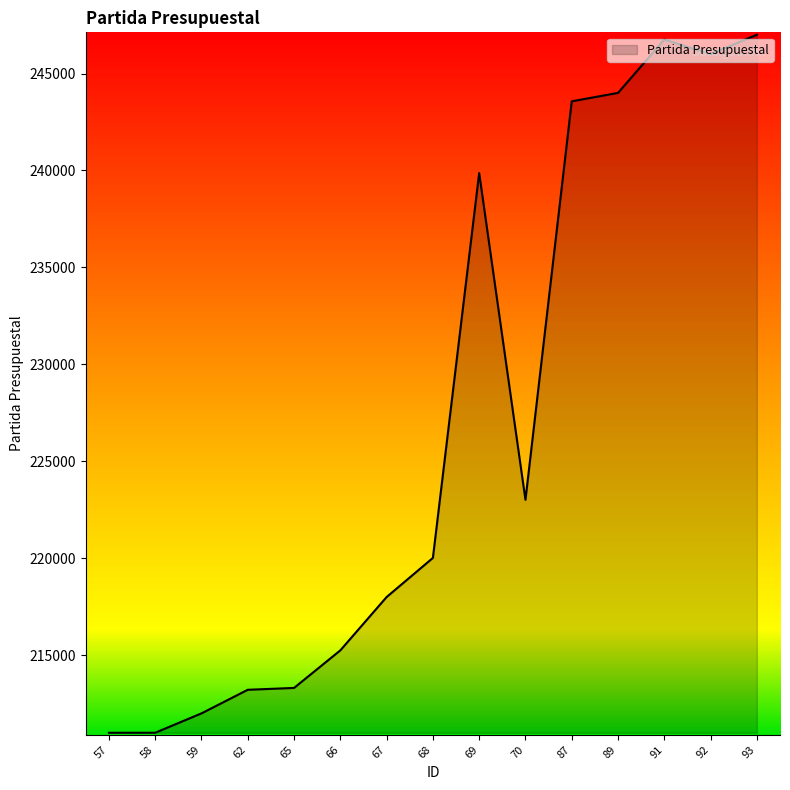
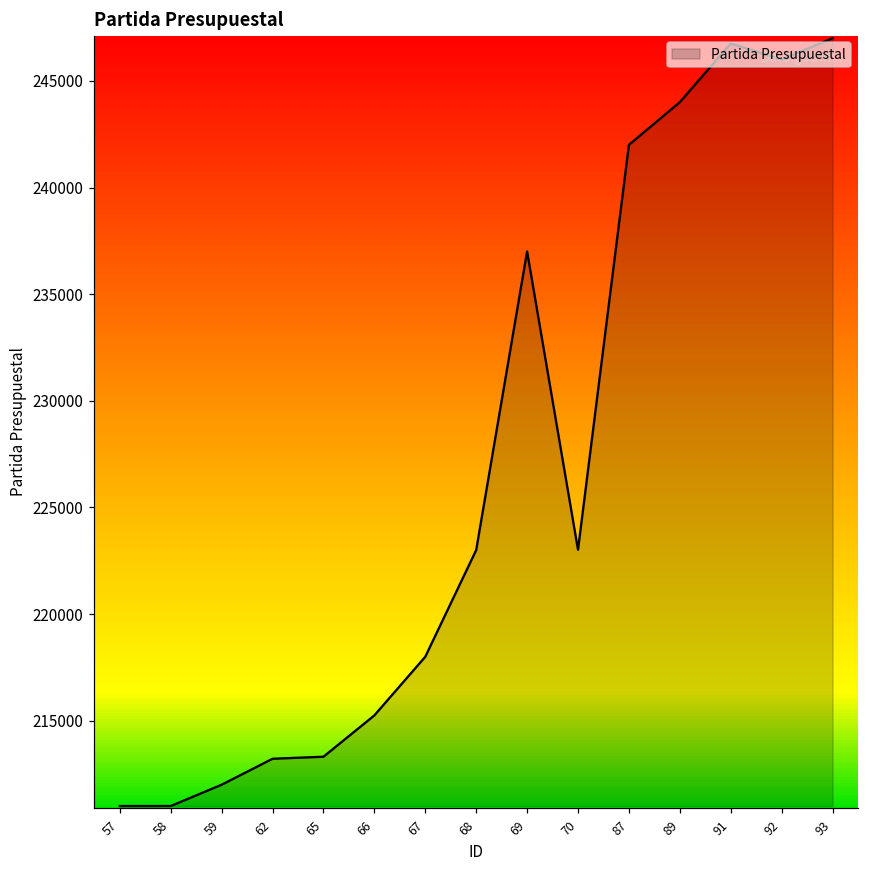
  {
    "57": 211000,
    "58": 211000,
    "59": 212000,
    "62": 213200,
    "65": 213300,
    "66": 215300,
    "67": 218000,
-   "68": 220000,
-   "69": 239900,
+   "68": 223000,
+   "69": 237000,
    "70": 223000,
-   "87": 243600,
+   "87": 242000,
    "89": 244000,
    "93": 247000
  }
